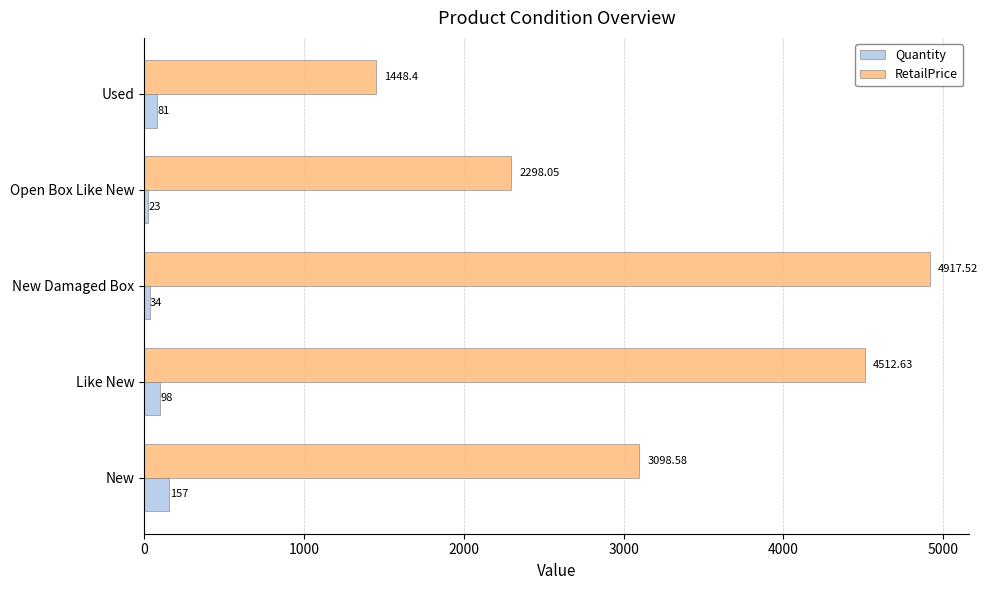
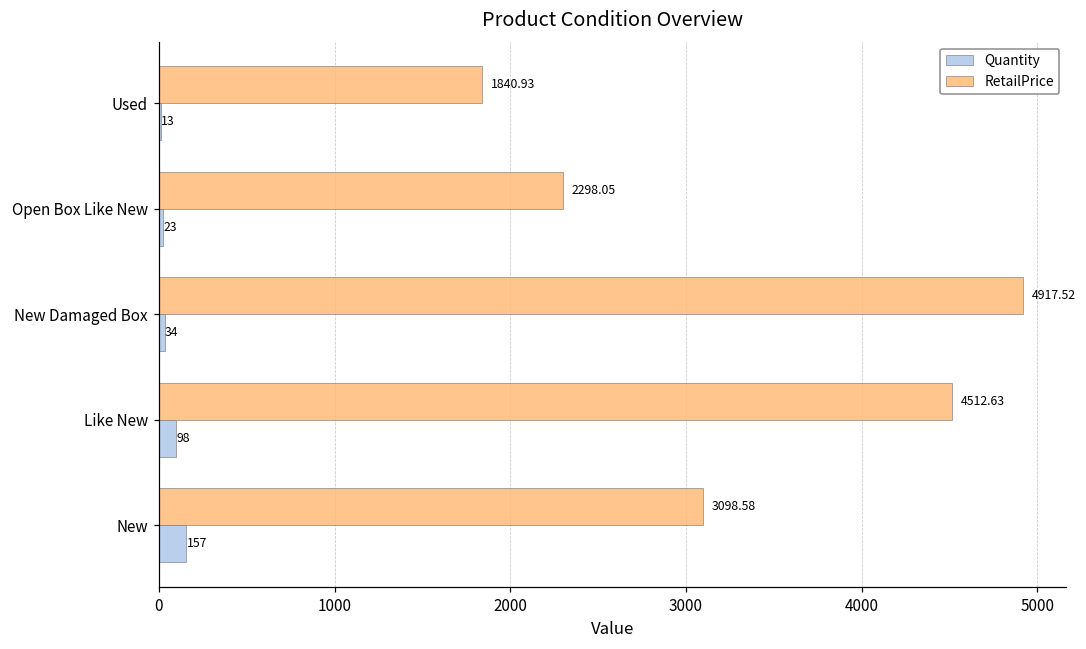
  {
    "Quantity": {
-     "Used": 81,
+     "Used": 13,
      "Open Box Like New": 23,
      "New Damaged Box": 34,
      "Like New": 98,
      "New": 157
    },
    "RetailPrice": {
-     "Used": 1448.4,
+     "Used": 1840.93,
      "Open Box Like New": 2298.05,
      "New Damaged Box": 4917.52,
      "Like New": 4512.63,
      "New": 3098.58
    }
  }
